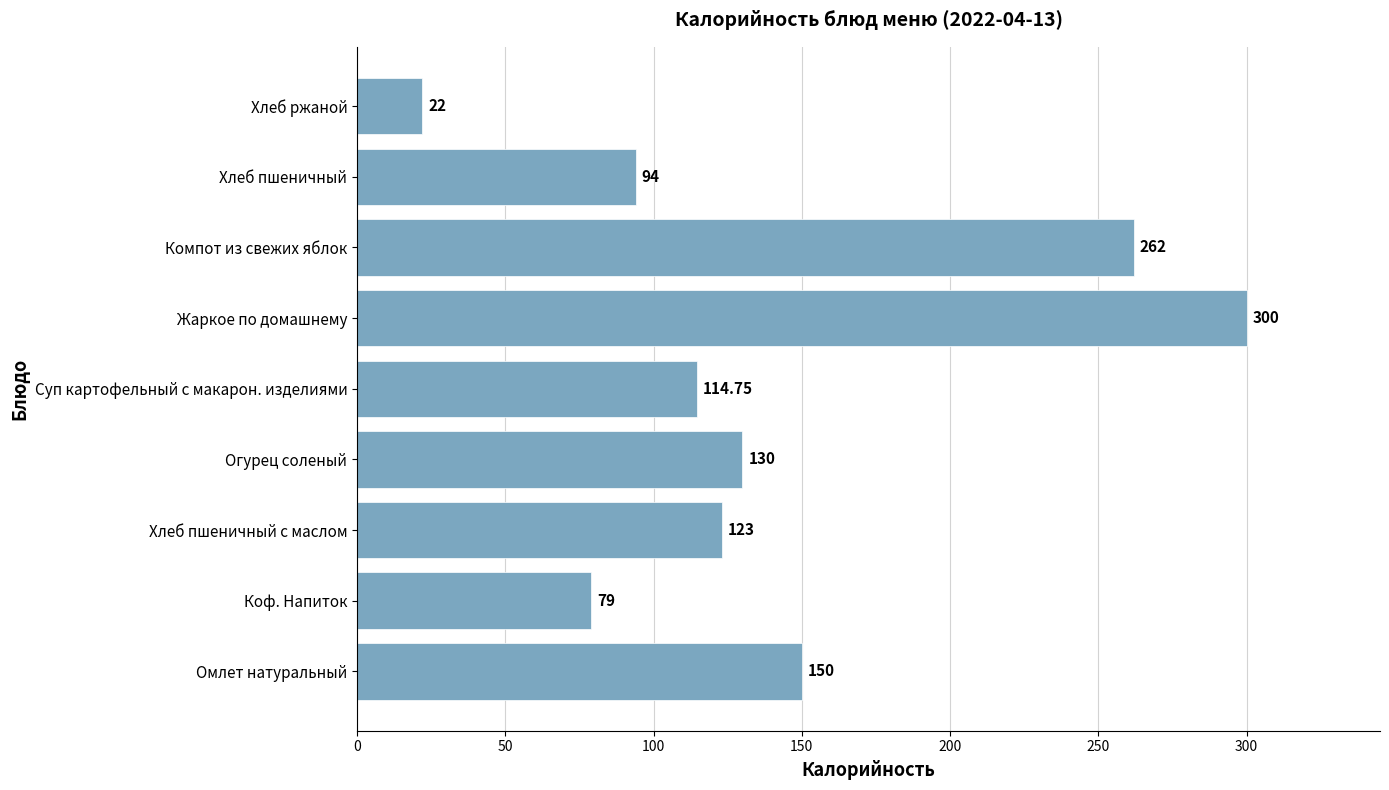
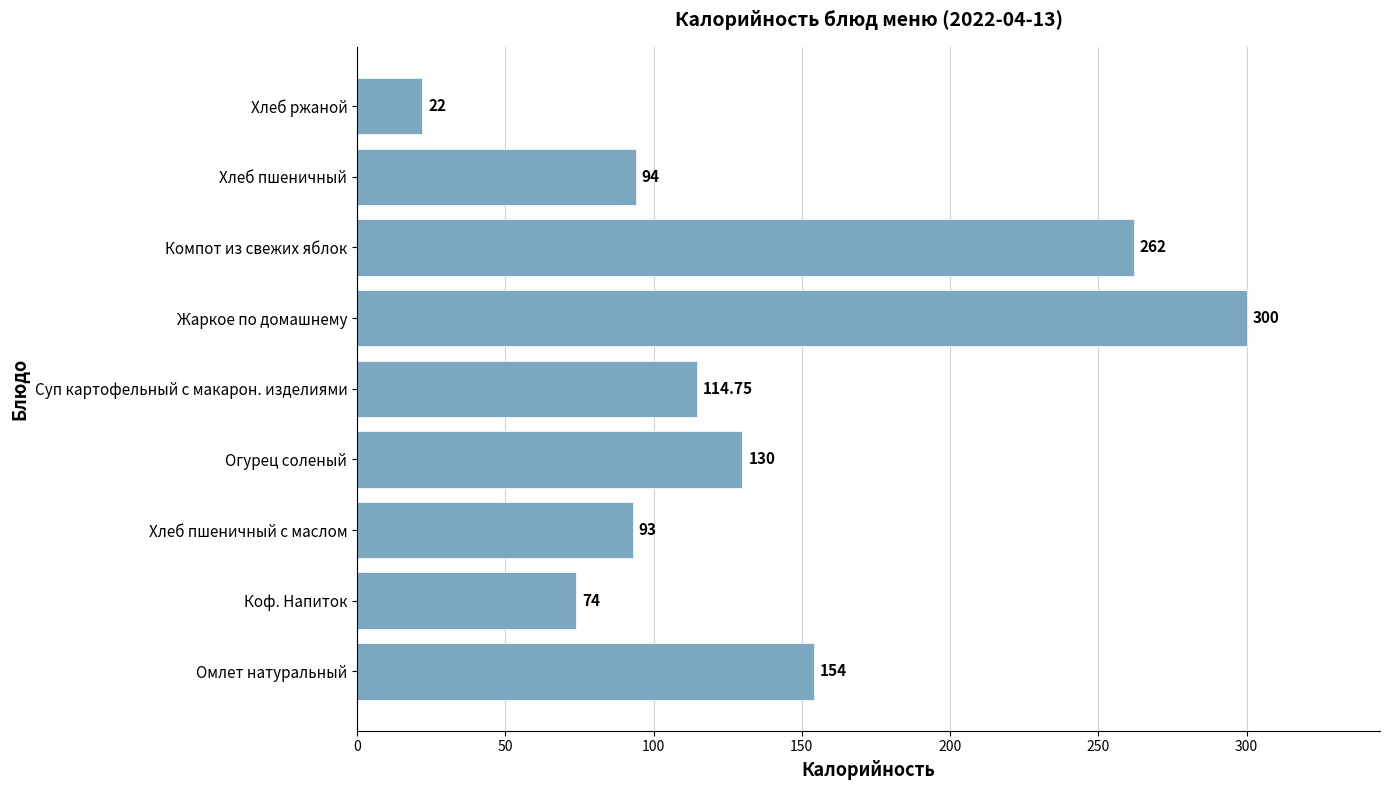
  {
    "Хлеб ржаной": 22,
    "Хлеб пшеничный": 94,
    "Компот из свежих яблок": 262,
    "Жаркое по домашнему": 300,
    "Суп картофельный с макарон. изделиями": 114.75,
    "Огурец соленый": 130,
-   "Хлеб пшеничный с маслом": 123,
-   "Коф. Напиток": 79,
-   "Омлет натуральный": 150
+   "Хлеб пшеничный с маслом": 93,
+   "Коф. Напиток": 74,
+   "Омлет натуральный": 154
  }
